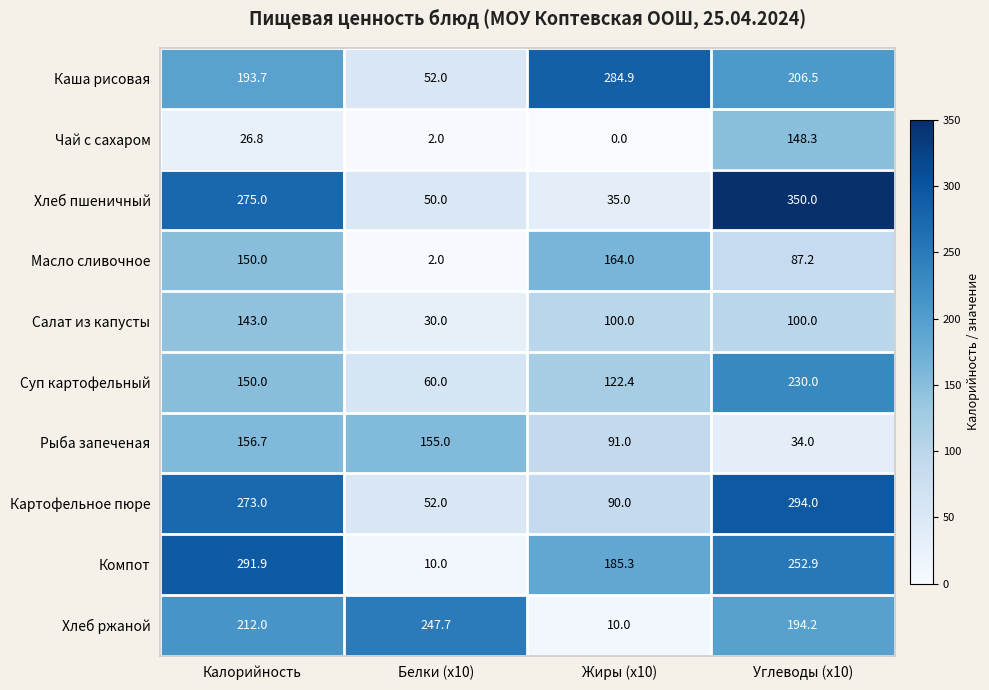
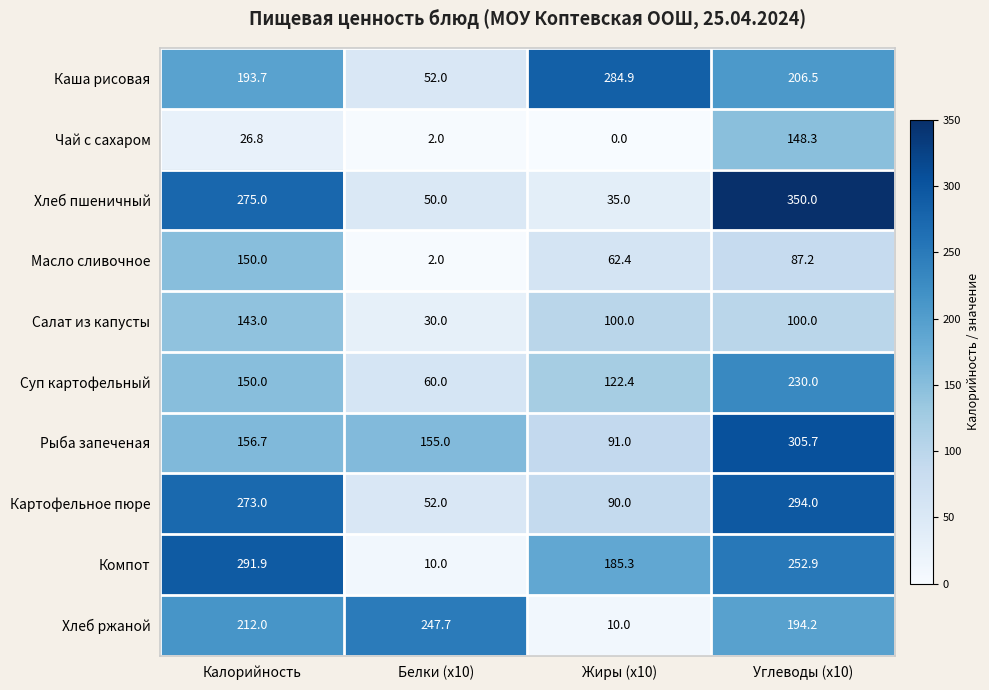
  {
    "Каша рисовая": {
      "Калорийность": 193.7,
      "Белки (x10)": 52.0,
      "Жиры (x10)": 284.9,
      "Углеводы (x10)": 206.5
    },
    "Чай с сахаром": {
      "Калорийность": 26.8,
      "Белки (x10)": 2.0,
      "Жиры (x10)": 0.0,
      "Углеводы (x10)": 148.3
    },
    "Хлеб пшеничный": {
      "Калорийность": 275.0,
      "Белки (x10)": 50.0,
      "Жиры (x10)": 35.0,
      "Углеводы (x10)": 350.0
    },
    "Масло сливочное": {
      "Калорийность": 150.0,
      "Белки (x10)": 2.0,
-     "Жиры (x10)": 164.0,
+     "Жиры (x10)": 62.4,
      "Углеводы (x10)": 87.2
    },
    "Салат из капусты": {
      "Калорийность": 143.0,
      "Белки (x10)": 30.0,
      "Жиры (x10)": 100.0,
      "Углеводы (x10)": 100.0
    },
    "Суп картофельный": {
      "Калорийность": 150.0,
      "Белки (x10)": 60.0,
      "Жиры (x10)": 122.4,
      "Углеводы (x10)": 230.0
    },
    "Рыба запеченая": {
      "Калорийность": 156.7,
      "Белки (x10)": 155.0,
      "Жиры (x10)": 91.0,
-     "Углеводы (x10)": 34.0
+     "Углеводы (x10)": 305.7
    },
    "Картофельное пюре": {
      "Калорийность": 273.0,
      "Белки (x10)": 52.0,
      "Жиры (x10)": 90.0,
      "Углеводы (x10)": 294.0
    },
    "Компот": {
      "Калорийность": 291.9,
      "Белки (x10)": 10.0,
      "Жиры (x10)": 185.3,
      "Углеводы (x10)": 252.9
    },
    "Хлеб ржаной": {
      "Калорийность": 212.0,
      "Белки (x10)": 247.7,
      "Жиры (x10)": 10.0,
      "Углеводы (x10)": 194.2
    }
  }
